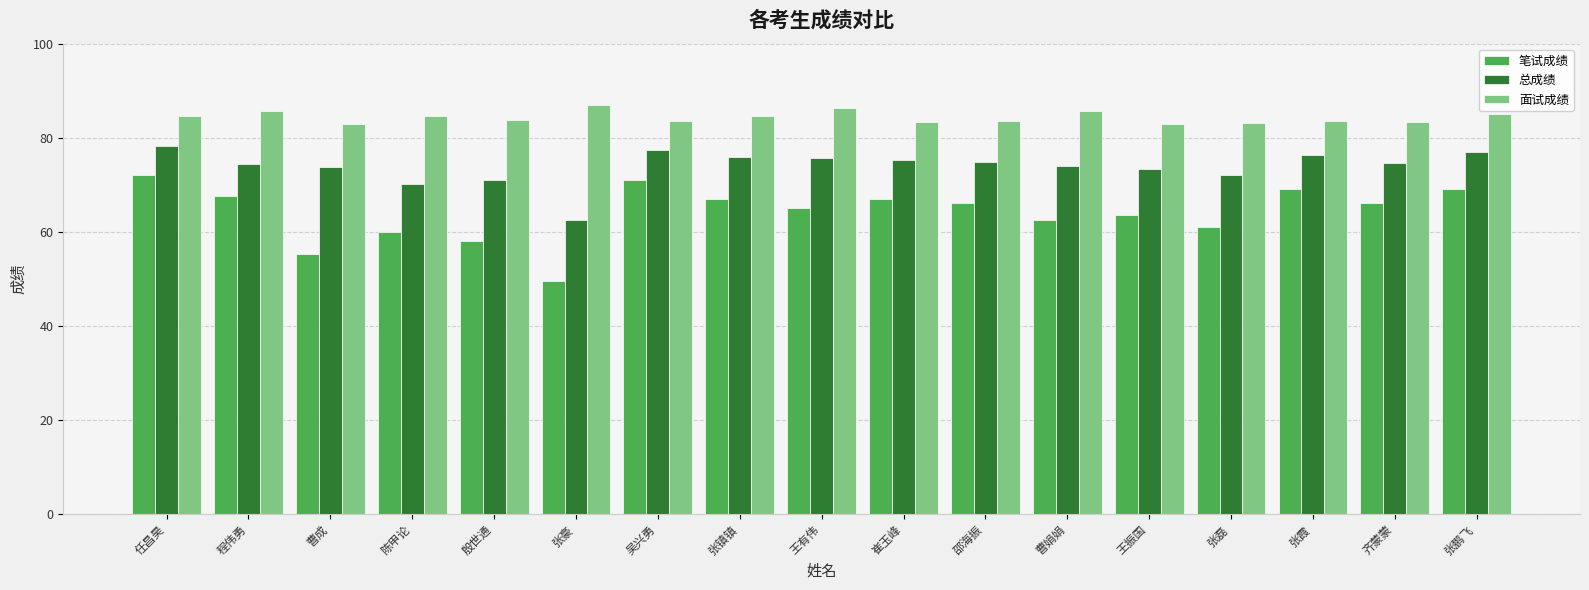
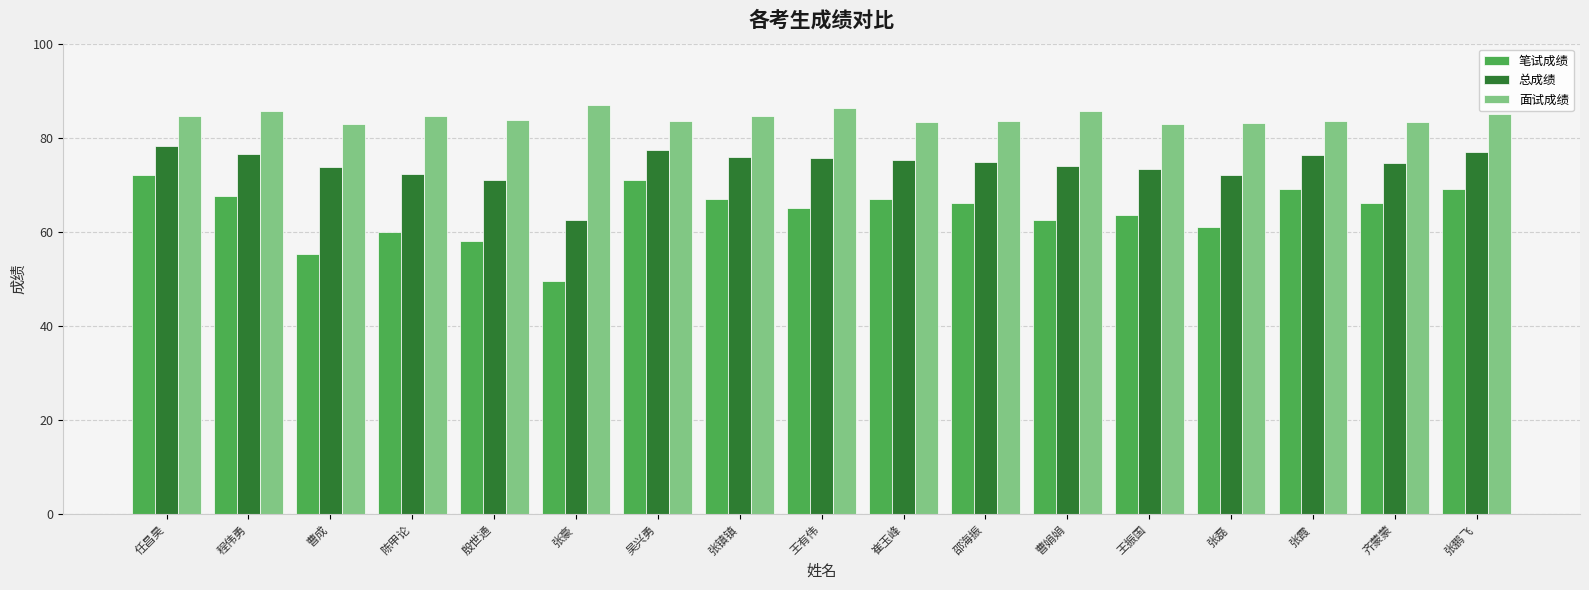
  {
    "笔试成绩": {
      "任昌昊": 72,
      "程伟勇": 68,
      "曹成": 55,
      "陈甲论": 60,
      "殷世通": 58,
      "张豪": 50,
      "吴兴勇": 71,
      "张镇镇": 67,
      "王有伟": 65,
      "崔玉峰": 67,
      "邵海振": 66,
      "曹娟娟": 63,
      "王振国": 64,
      "张磊": 61,
      "张霞": 69,
      "齐蒙蒙": 66,
      "张鹏飞": 69
    },
    "总成绩": {
      "任昌昊": 78,
-     "程伟勇": 74,
+     "程伟勇": 77,
      "曹成": 74,
-     "陈甲论": 70,
+     "陈甲论": 72,
      "殷世通": 71,
      "张豪": 62,
      "吴兴勇": 77,
      "张镇镇": 76,
      "王有伟": 76,
      "崔玉峰": 75,
      "邵海振": 75,
      "曹娟娟": 74,
      "王振国": 73,
      "张磊": 72,
      "张霞": 76,
      "齐蒙蒙": 75,
      "张鹏飞": 77
    },
    "面试成绩": {
      "任昌昊": 85,
      "程伟勇": 86,
      "曹成": 83,
      "陈甲论": 85,
      "殷世通": 84,
      "张豪": 87,
      "吴兴勇": 84,
      "张镇镇": 85,
      "王有伟": 86,
      "崔玉峰": 83,
      "邵海振": 84,
      "曹娟娟": 86,
      "王振国": 83,
      "张磊": 83,
      "张霞": 84,
      "齐蒙蒙": 83,
      "张鹏飞": 85
    }
  }
